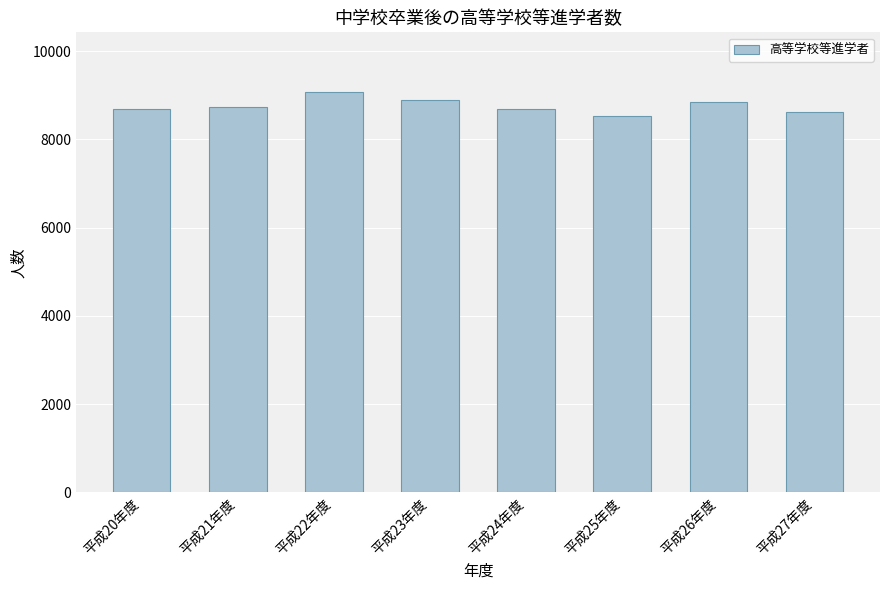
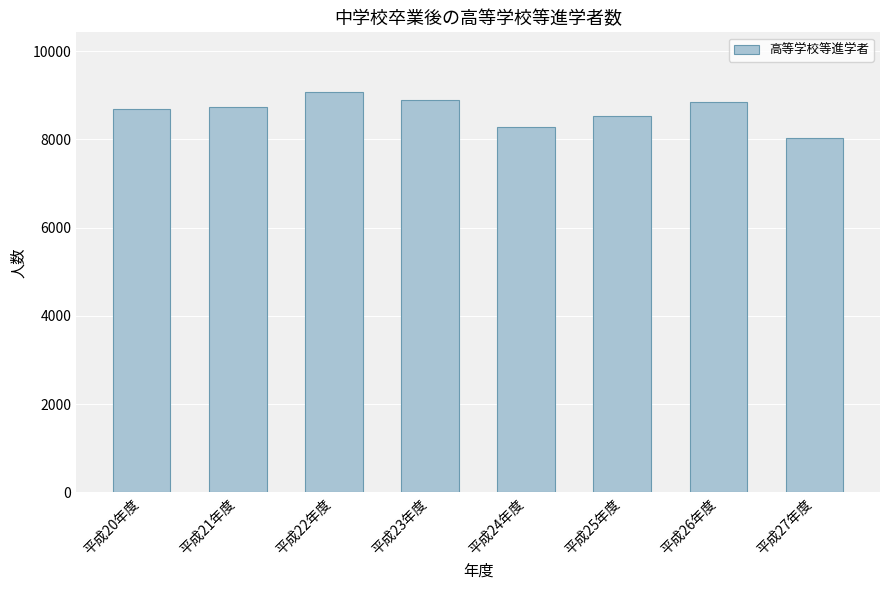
  {
    "平成20年度": 8700,
    "平成21年度": 8700,
    "平成22年度": 9100,
    "平成23年度": 8900,
-   "平成24年度": 8700,
+   "平成24年度": 8300,
    "平成25年度": 8500,
    "平成26年度": 8900,
-   "平成27年度": 8600
+   "平成27年度": 8000
  }
